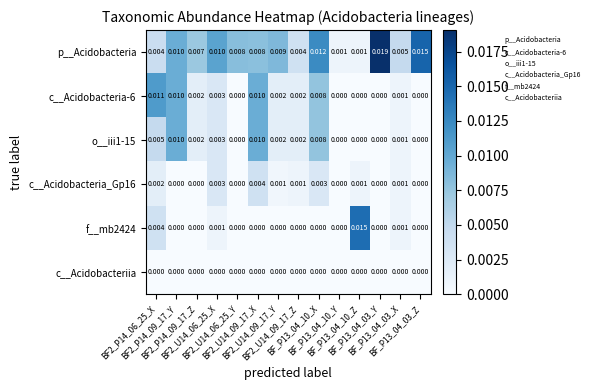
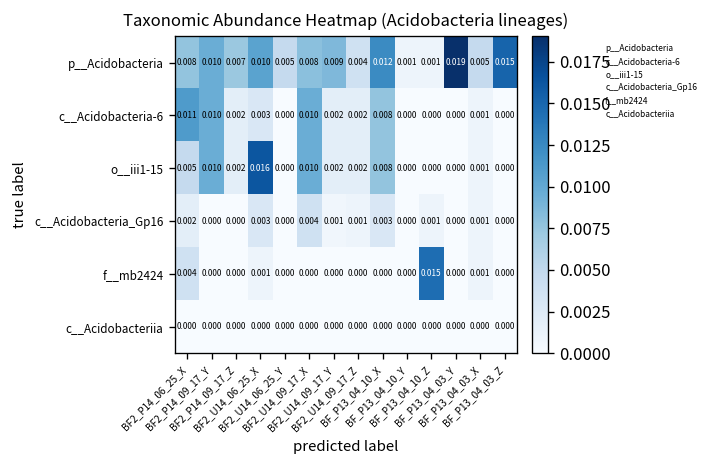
  {
    "p__Acidobacteria": {
-     "BF2_P14_06_25_X": 0.004,
+     "BF2_P14_06_25_X": 0.008,
      "BF2_P14_09_17_Y": 0.010,
      "BF2_P14_09_17_Z": 0.007,
      "BF2_U14_06_25_X": 0.010,
-     "BF2_U14_06_25_Y": 0.008,
+     "BF2_U14_06_25_Y": 0.005,
      "BF2_U14_09_17_X": 0.008,
      "BF2_U14_09_17_Y": 0.009,
      "BF2_U14_09_17_Z": 0.004,
      "BF_P13_04_10_X": 0.012,
      "BF_P13_04_10_Y": 0.001,
      "BF_P13_04_10_Z": 0.001,
      "BF_P13_04_03_Y": 0.019,
      "BF_P13_04_03_X": 0.005,
      "BF_P13_04_03_Z": 0.015
    },
    "c__Acidobacteria-6": {
      "BF2_P14_06_25_X": 0.011,
      "BF2_P14_09_17_Y": 0.010,
      "BF2_P14_09_17_Z": 0.002,
      "BF2_U14_06_25_X": 0.003,
      "BF2_U14_06_25_Y": 0.000,
      "BF2_U14_09_17_X": 0.010,
      "BF2_U14_09_17_Y": 0.002,
      "BF2_U14_09_17_Z": 0.002,
      "BF_P13_04_10_X": 0.008,
      "BF_P13_04_10_Y": 0.000,
      "BF_P13_04_10_Z": 0.000,
      "BF_P13_04_03_Y": 0.000,
      "BF_P13_04_03_X": 0.001,
      "BF_P13_04_03_Z": 0.000
    },
    "o__iii1-15": {
      "BF2_P14_06_25_X": 0.005,
      "BF2_P14_09_17_Y": 0.010,
      "BF2_P14_09_17_Z": 0.002,
-     "BF2_U14_06_25_X": 0.003,
+     "BF2_U14_06_25_X": 0.016,
      "BF2_U14_06_25_Y": 0.000,
      "BF2_U14_09_17_X": 0.010,
      "BF2_U14_09_17_Y": 0.002,
      "BF2_U14_09_17_Z": 0.002,
      "BF_P13_04_10_X": 0.008,
      "BF_P13_04_10_Y": 0.000,
      "BF_P13_04_10_Z": 0.000,
      "BF_P13_04_03_Y": 0.000,
      "BF_P13_04_03_X": 0.001,
      "BF_P13_04_03_Z": 0.000
    },
    "c__Acidobacteria_Gp16": {
      "BF2_P14_06_25_X": 0.002,
      "BF2_P14_09_17_Y": 0.000,
      "BF2_P14_09_17_Z": 0.000,
      "BF2_U14_06_25_X": 0.003,
      "BF2_U14_06_25_Y": 0.000,
      "BF2_U14_09_17_X": 0.004,
      "BF2_U14_09_17_Y": 0.001,
      "BF2_U14_09_17_Z": 0.001,
      "BF_P13_04_10_X": 0.003,
      "BF_P13_04_10_Y": 0.000,
      "BF_P13_04_10_Z": 0.001,
      "BF_P13_04_03_Y": 0.000,
      "BF_P13_04_03_X": 0.001,
      "BF_P13_04_03_Z": 0.000
    },
    "f__mb2424": {
      "BF2_P14_06_25_X": 0.004,
      "BF2_P14_09_17_Y": 0.000,
      "BF2_P14_09_17_Z": 0.000,
      "BF2_U14_06_25_X": 0.001,
      "BF2_U14_06_25_Y": 0.000,
      "BF2_U14_09_17_X": 0.000,
      "BF2_U14_09_17_Y": 0.000,
      "BF2_U14_09_17_Z": 0.000,
      "BF_P13_04_10_X": 0.000,
      "BF_P13_04_10_Y": 0.000,
      "BF_P13_04_10_Z": 0.015,
      "BF_P13_04_03_Y": 0.000,
      "BF_P13_04_03_X": 0.001,
      "BF_P13_04_03_Z": 0.000
    },
    "c__Acidobacteriia": {
      "BF2_P14_06_25_X": 0.000,
      "BF2_P14_09_17_Y": 0.000,
      "BF2_P14_09_17_Z": 0.000,
      "BF2_U14_06_25_X": 0.000,
      "BF2_U14_06_25_Y": 0.000,
      "BF2_U14_09_17_X": 0.000,
      "BF2_U14_09_17_Y": 0.000,
      "BF2_U14_09_17_Z": 0.000,
      "BF_P13_04_10_X": 0.000,
      "BF_P13_04_10_Y": 0.000,
      "BF_P13_04_10_Z": 0.000,
      "BF_P13_04_03_Y": 0.000,
      "BF_P13_04_03_X": 0.000,
      "BF_P13_04_03_Z": 0.000
    }
  }
